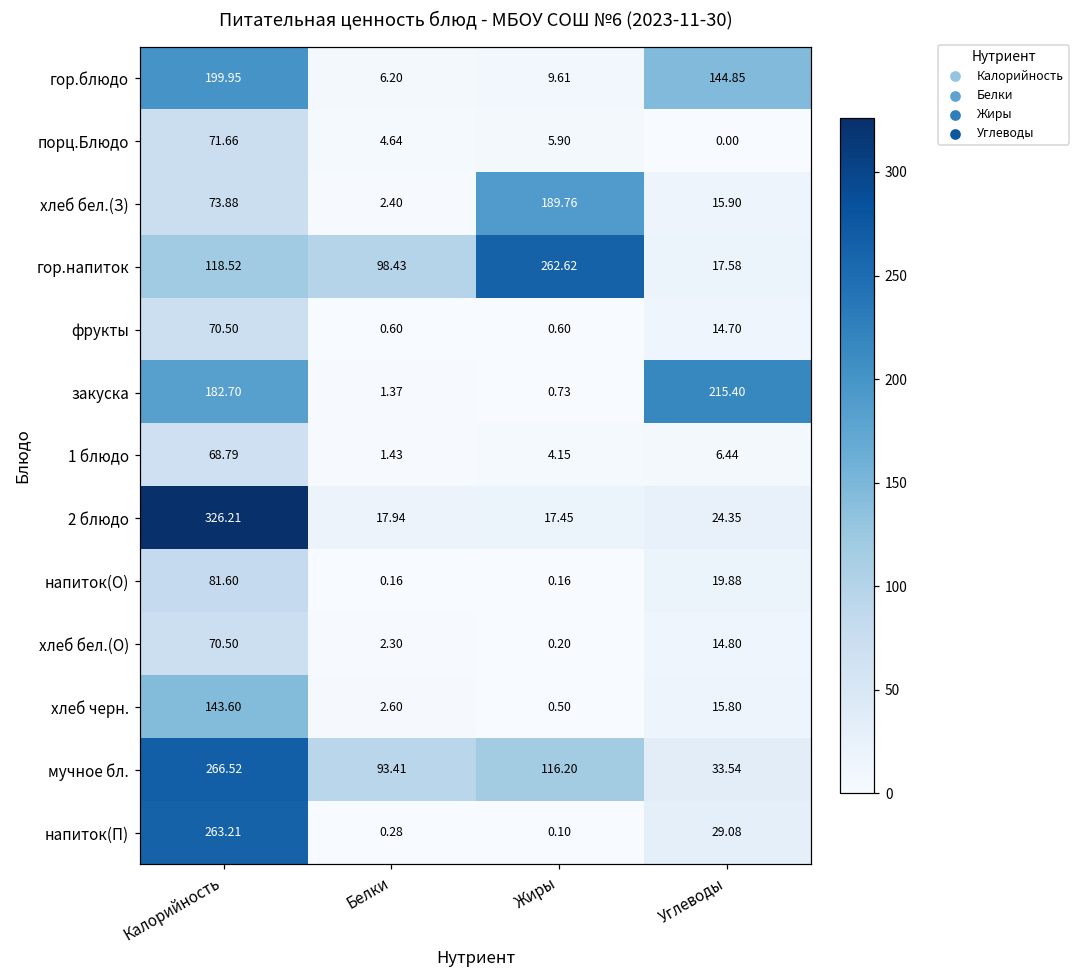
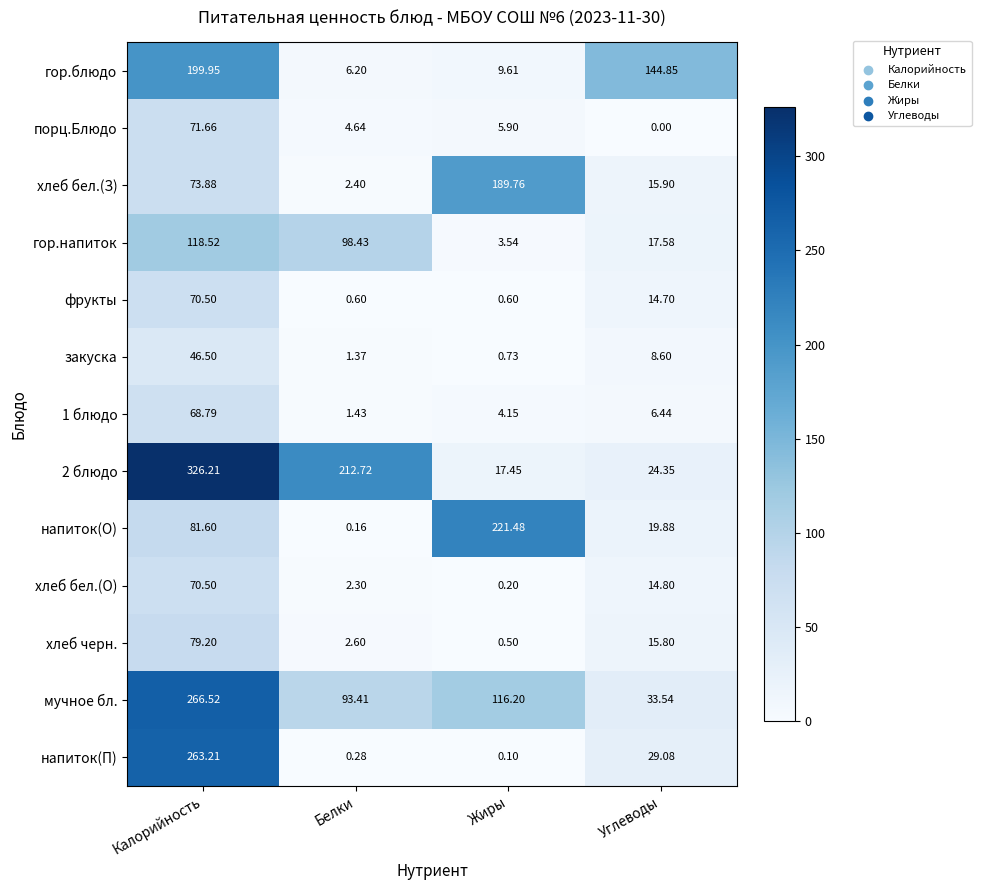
  {
    "гор.блюдо": {
      "Калорийность": 199.95,
      "Белки": 6.20,
      "Жиры": 9.61,
      "Углеводы": 144.85
    },
    "порц.Блюдо": {
      "Калорийность": 71.66,
      "Белки": 4.64,
      "Жиры": 5.90,
      "Углеводы": 0.00
    },
    "хлеб бел.(З)": {
      "Калорийность": 73.88,
      "Белки": 2.40,
      "Жиры": 189.76,
      "Углеводы": 15.90
    },
    "гор.напиток": {
      "Калорийность": 118.52,
      "Белки": 98.43,
-     "Жиры": 262.62,
+     "Жиры": 3.54,
      "Углеводы": 17.58
    },
    "фрукты": {
      "Калорийность": 70.50,
      "Белки": 0.60,
      "Жиры": 0.60,
      "Углеводы": 14.70
    },
    "закуска": {
-     "Калорийность": 182.70,
+     "Калорийность": 46.50,
      "Белки": 1.37,
      "Жиры": 0.73,
-     "Углеводы": 215.40
+     "Углеводы": 8.60
    },
    "1 блюдо": {
      "Калорийность": 68.79,
      "Белки": 1.43,
      "Жиры": 4.15,
      "Углеводы": 6.44
    },
    "2 блюдо": {
      "Калорийность": 326.21,
-     "Белки": 17.94,
+     "Белки": 212.72,
      "Жиры": 17.45,
      "Углеводы": 24.35
    },
    "напиток(О)": {
      "Калорийность": 81.60,
      "Белки": 0.16,
-     "Жиры": 0.16,
+     "Жиры": 221.48,
      "Углеводы": 19.88
    },
    "хлеб бел.(О)": {
      "Калорийность": 70.50,
      "Белки": 2.30,
      "Жиры": 0.20,
      "Углеводы": 14.80
    },
    "хлеб черн.": {
-     "Калорийность": 143.60,
+     "Калорийность": 79.20,
      "Белки": 2.60,
      "Жиры": 0.50,
      "Углеводы": 15.80
    },
    "мучное бл.": {
      "Калорийность": 266.52,
      "Белки": 93.41,
      "Жиры": 116.20,
      "Углеводы": 33.54
    },
    "напиток(П)": {
      "Калорийность": 263.21,
      "Белки": 0.28,
      "Жиры": 0.10,
      "Углеводы": 29.08
    }
  }
